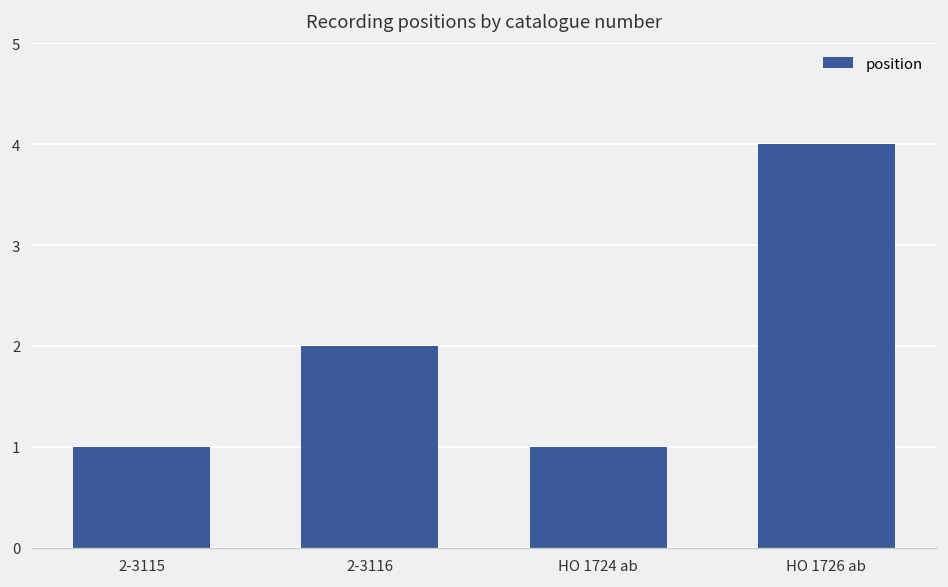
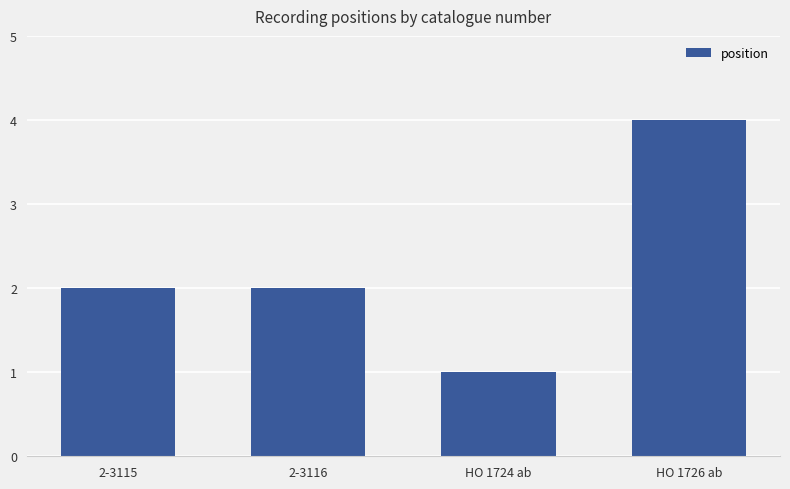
  {
-   "2-3115": 1,
+   "2-3115": 2,
    "2-3116": 2,
    "HO 1724 ab": 1,
    "HO 1726 ab": 4
  }
